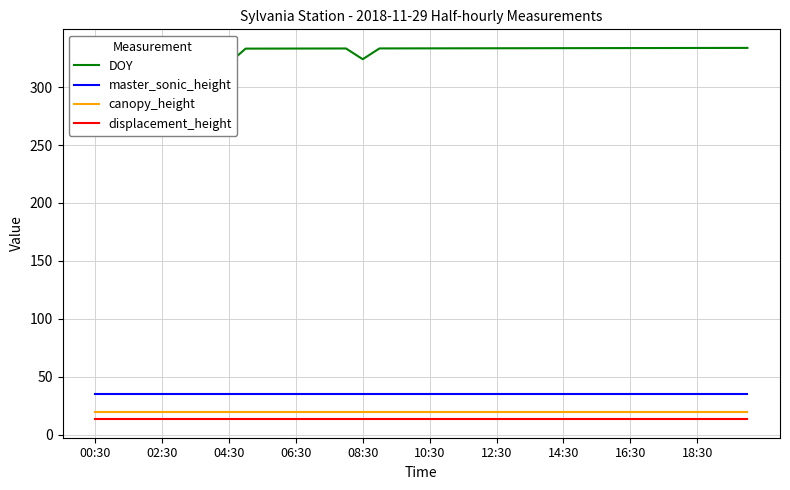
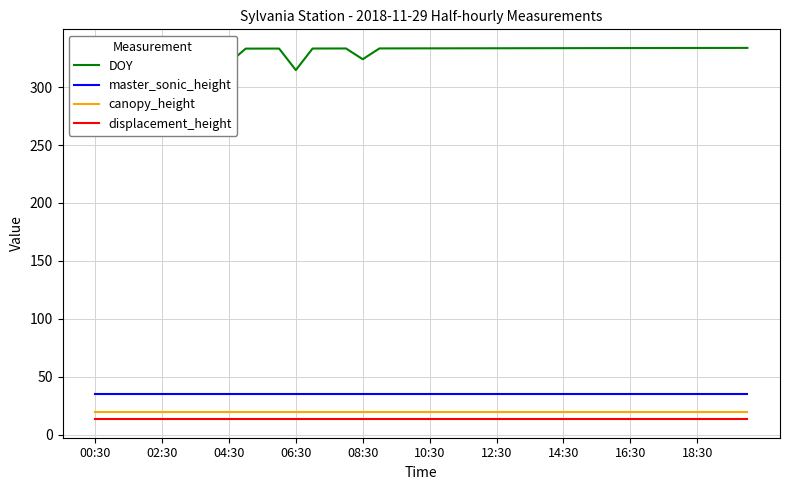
  {
    "DOY": {
-     "06:30": 333,
+     "06:30": 315,
      "08:30": 324,
      "10:30": 333,
      "12:30": 334,
      "14:30": 334,
      "16:30": 334,
      "18:30": 334
    },
    "master_sonic_height": {
      "00:30": 35,
      "02:30": 35,
      "04:30": 35,
      "06:30": 35,
      "08:30": 35,
      "10:30": 35,
      "12:30": 35,
      "14:30": 35,
      "16:30": 35,
      "18:30": 35
    },
    "canopy_height": {
      "00:30": 20,
      "02:30": 20,
      "04:30": 20,
      "06:30": 20,
      "08:30": 20,
      "10:30": 20,
      "12:30": 20,
      "14:30": 20,
      "16:30": 20,
      "18:30": 20
    },
    "displacement_height": {
      "00:30": 13,
      "02:30": 13,
      "04:30": 13,
      "06:30": 13,
      "08:30": 13,
      "10:30": 13,
      "12:30": 13,
      "14:30": 13,
      "16:30": 13,
      "18:30": 13
    }
  }
